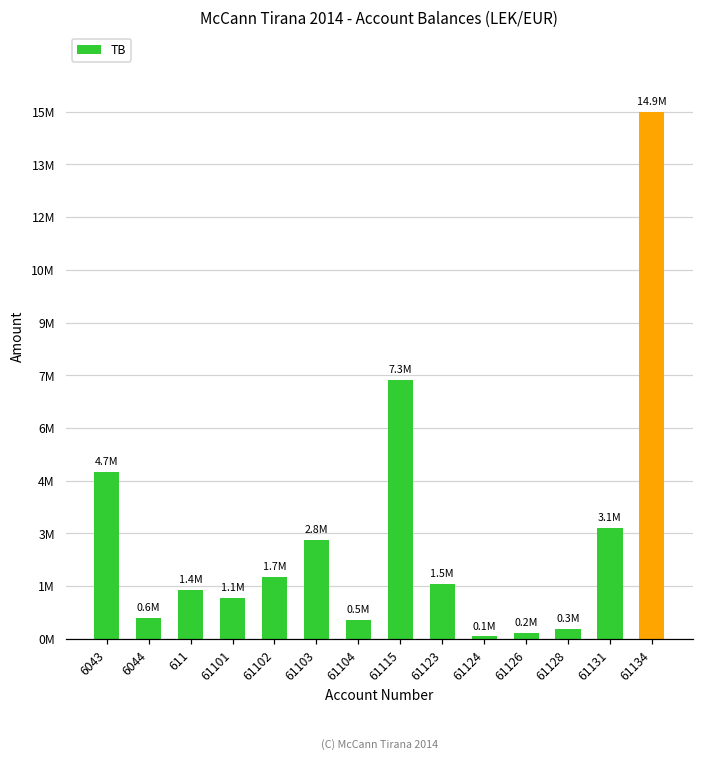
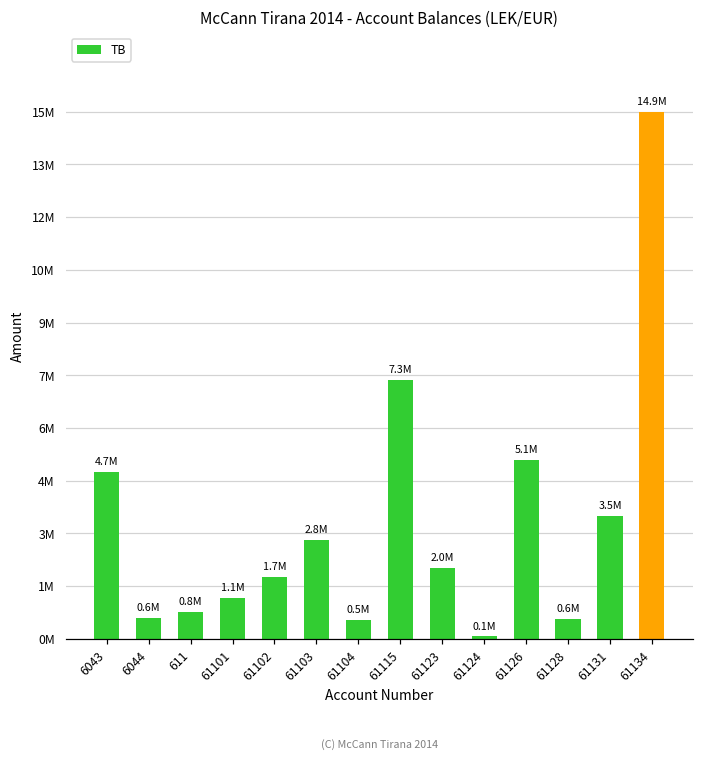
  {
    "6043": "4.7M",
    "6044": "0.6M",
-   "611": "1.4M",
+   "611": "0.8M",
    "61101": "1.1M",
    "61102": "1.7M",
    "61103": "2.8M",
    "61104": "0.5M",
    "61115": "7.3M",
-   "61123": "1.5M",
+   "61123": "2.0M",
    "61124": "0.1M",
-   "61126": "0.2M",
-   "61128": "0.3M",
-   "61131": "3.1M",
+   "61126": "5.1M",
+   "61128": "0.6M",
+   "61131": "3.5M",
    "61134": "14.9M"
  }
